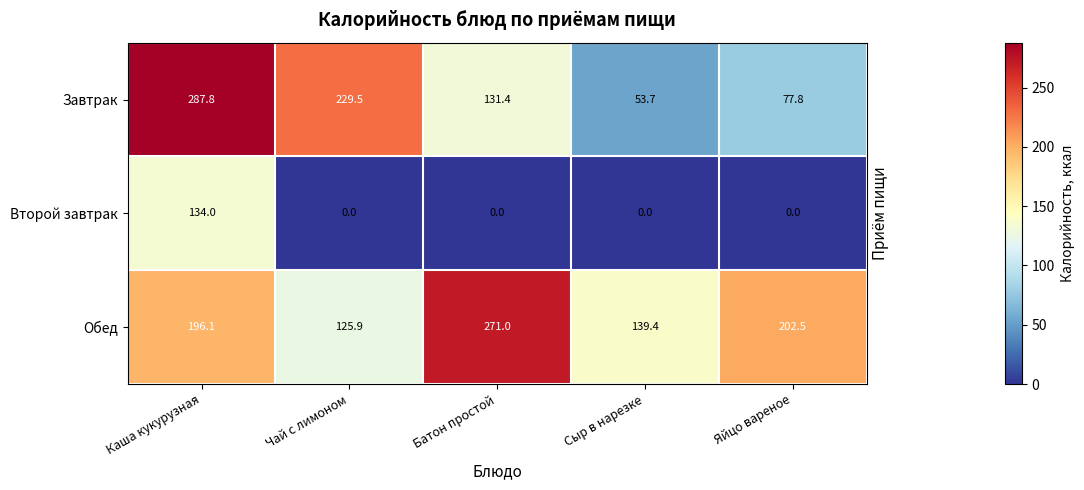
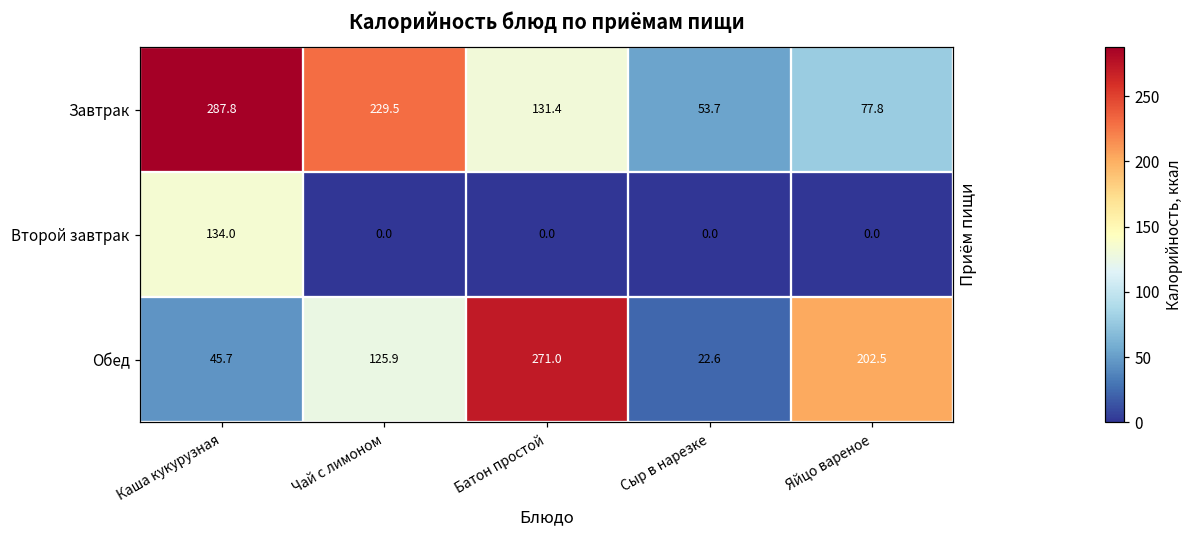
  {
    "Завтрак": {
      "Каша кукурузная": 287.8,
      "Чай с лимоном": 229.5,
      "Батон простой": 131.4,
      "Сыр в нарезке": 53.7,
      "Яйцо вареное": 77.8
    },
    "Второй завтрак": {
      "Каша кукурузная": 134.0,
      "Чай с лимоном": 0.0,
      "Батон простой": 0.0,
      "Сыр в нарезке": 0.0,
      "Яйцо вареное": 0.0
    },
    "Обед": {
-     "Каша кукурузная": 196.1,
+     "Каша кукурузная": 45.7,
      "Чай с лимоном": 125.9,
      "Батон простой": 271.0,
-     "Сыр в нарезке": 139.4,
+     "Сыр в нарезке": 22.6,
      "Яйцо вареное": 202.5
    }
  }
